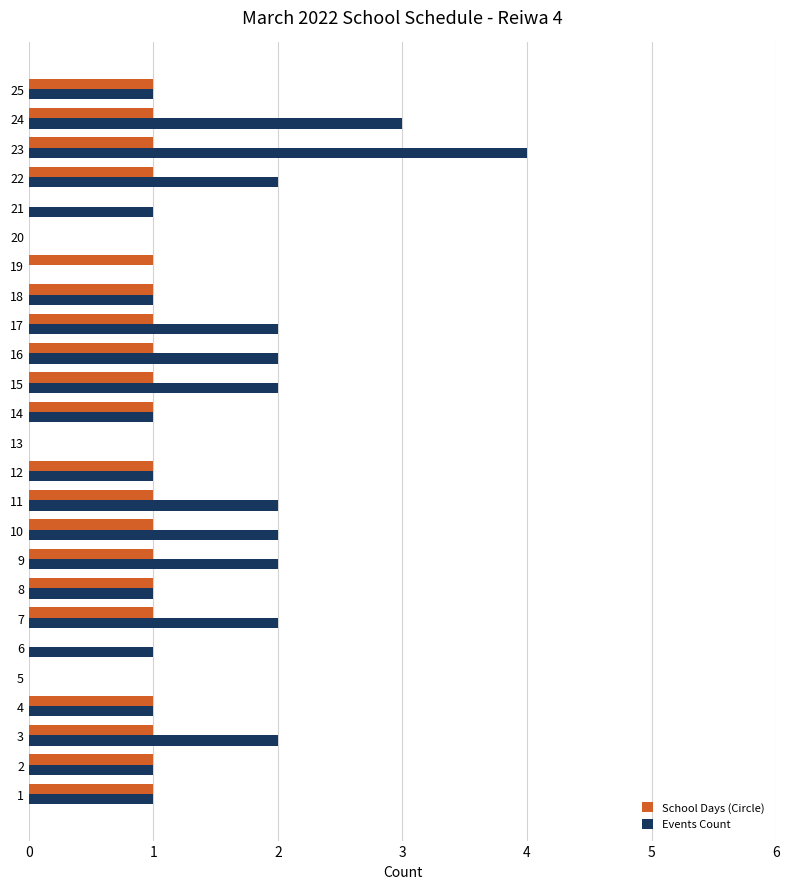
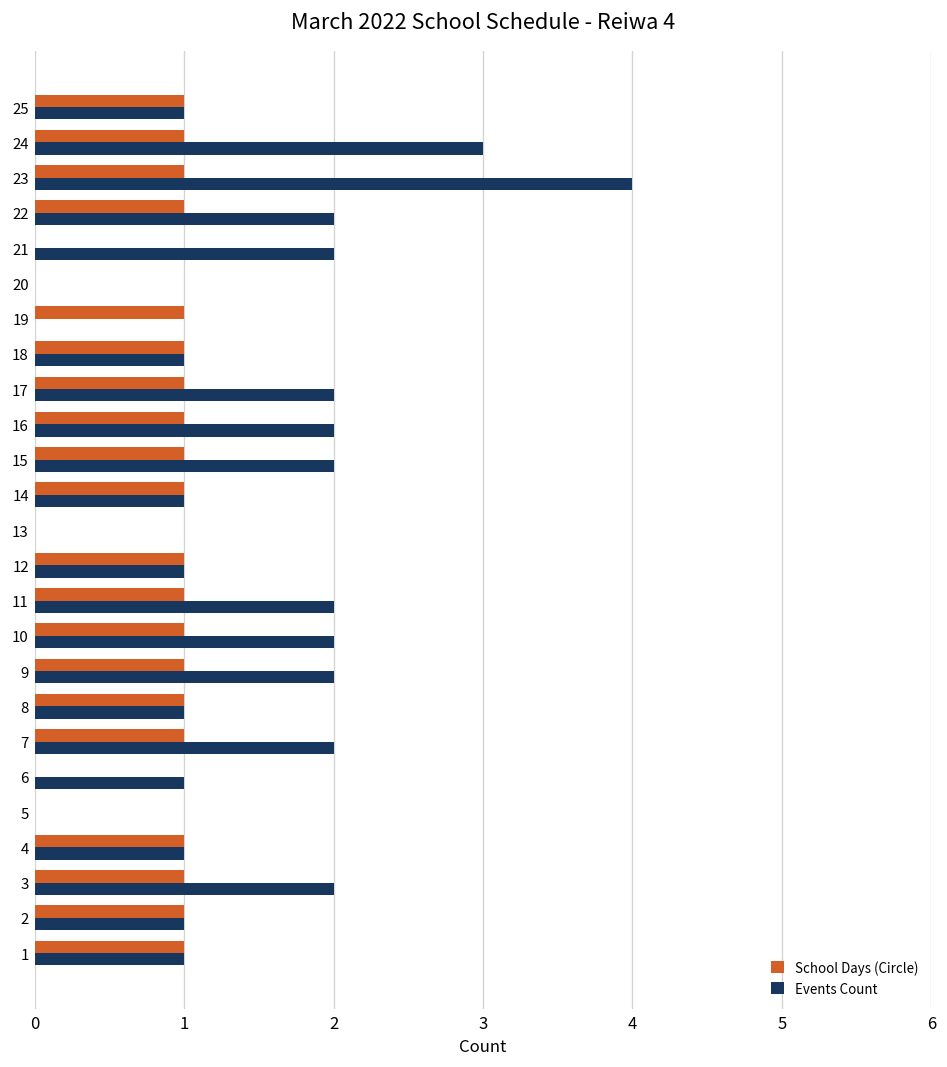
  {
    "School Days (Circle)": {
      "25": 1,
      "24": 1,
      "23": 1,
      "22": 1,
      "21": 0,
      "20": 0,
      "19": 1,
      "18": 1,
      "17": 1,
      "16": 1,
      "15": 1,
      "14": 1,
      "13": 0,
      "12": 1,
      "11": 1,
      "10": 1,
      "9": 1,
      "8": 1,
      "7": 1,
      "6": 0,
      "5": 0,
      "4": 1,
      "3": 1,
      "2": 1,
      "1": 1
    },
    "Events Count": {
      "25": 1,
      "24": 3,
      "23": 4,
      "22": 2,
-     "21": 1,
+     "21": 2,
      "20": 0,
      "19": 0,
      "18": 1,
      "17": 2,
      "16": 2,
      "15": 2,
      "14": 1,
      "13": 0,
      "12": 1,
      "11": 2,
      "10": 2,
      "9": 2,
      "8": 1,
      "7": 2,
      "6": 1,
      "5": 0,
      "4": 1,
      "3": 2,
      "2": 1,
      "1": 1
    }
  }
